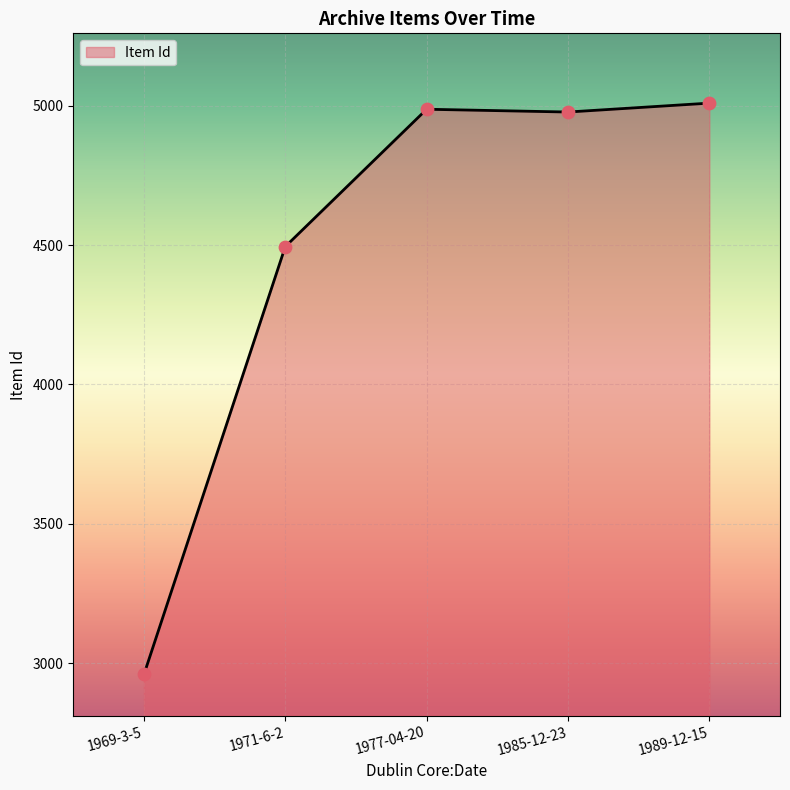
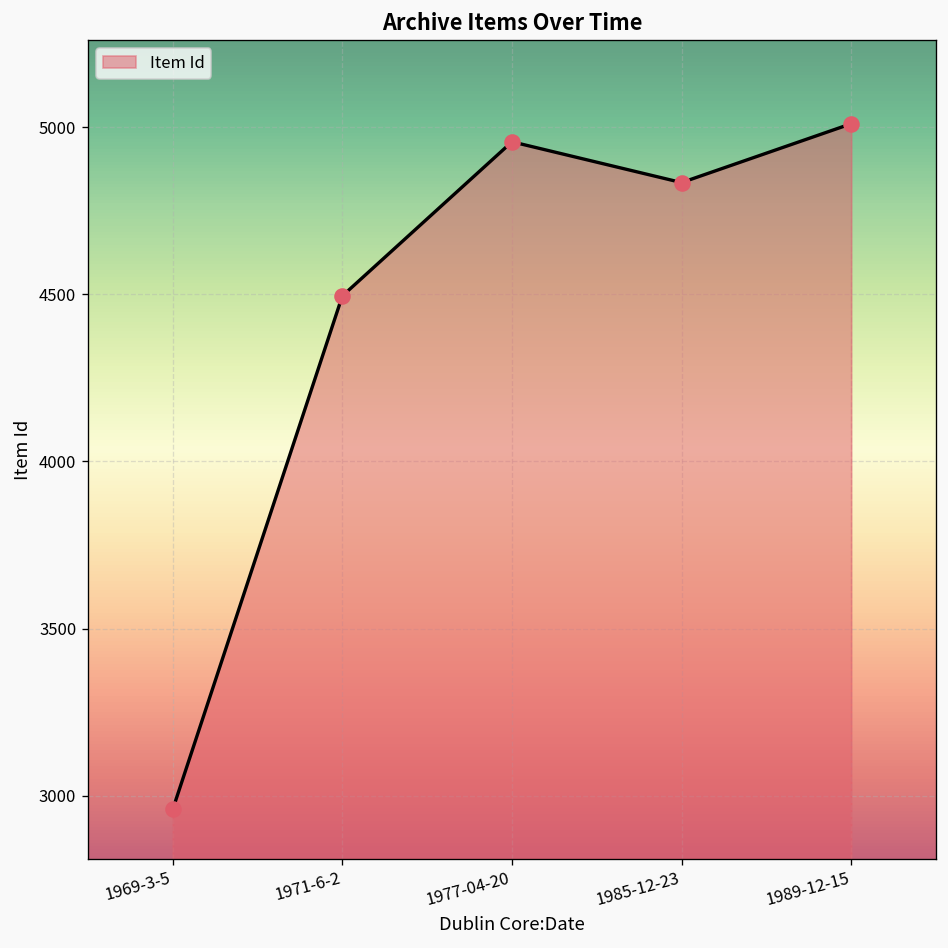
  {
    "1969-3-5": 2960,
    "1971-6-2": 4500,
-   "1977-04-20": 4990,
-   "1985-12-23": 4980,
+   "1977-04-20": 4960,
+   "1985-12-23": 4830,
    "1989-12-15": 5010
  }
